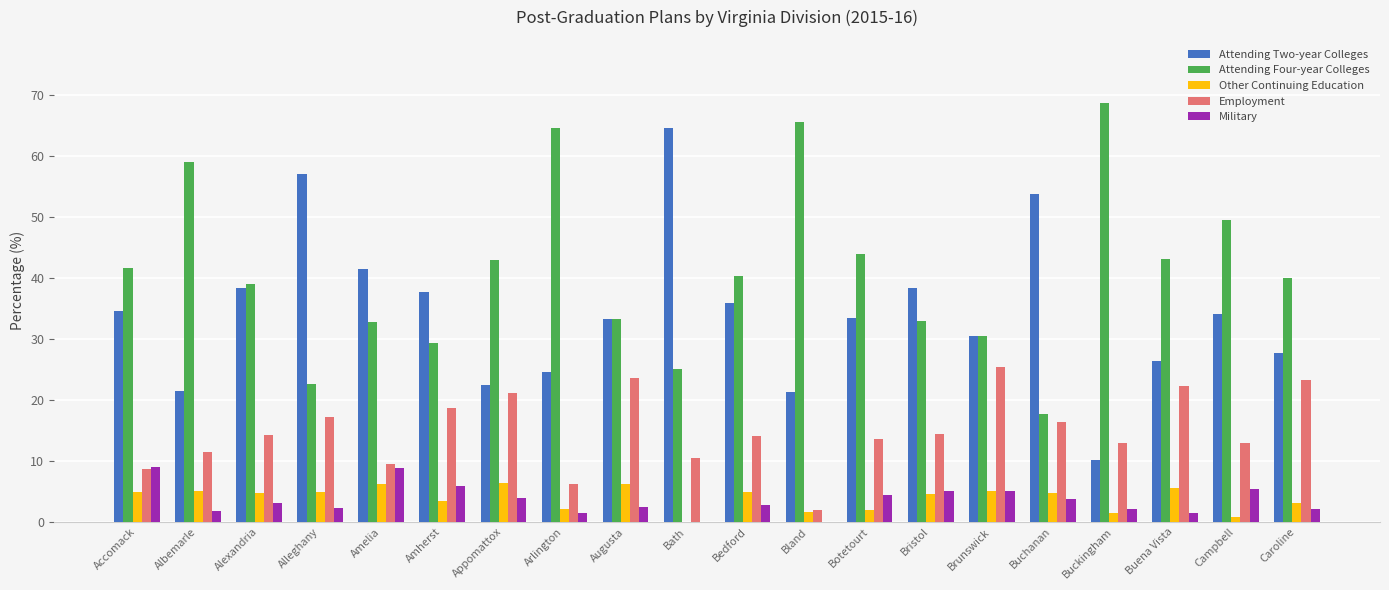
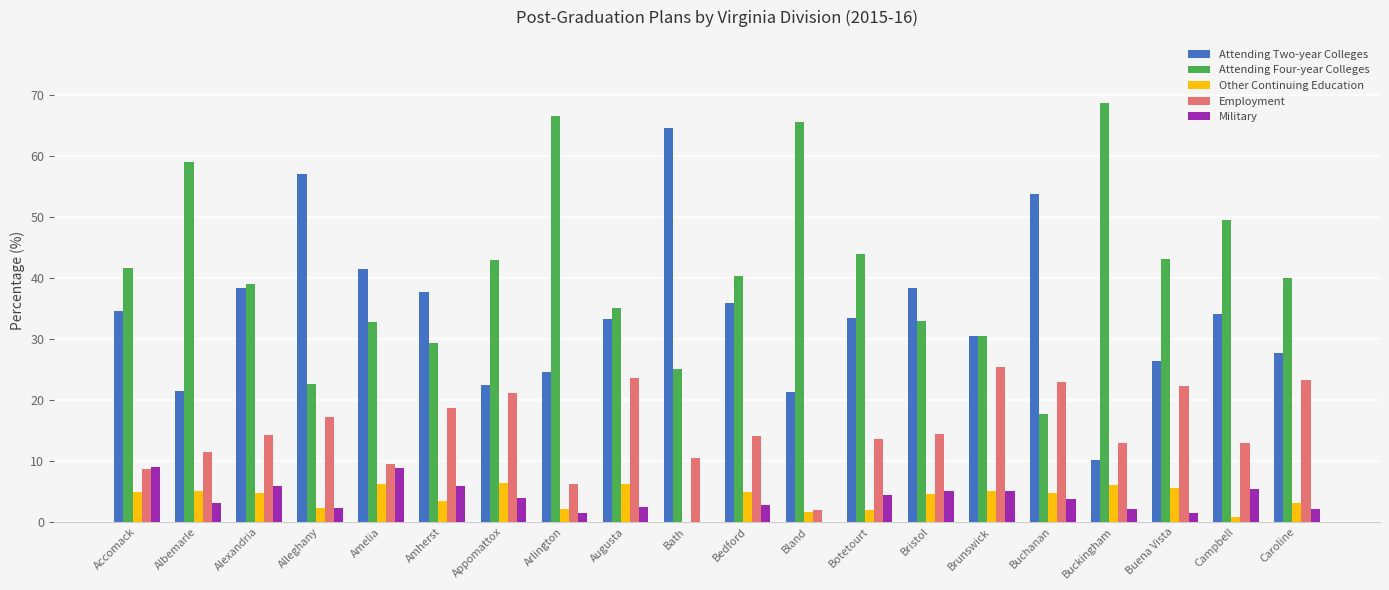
  {
    "Attending Two-year Colleges": {
      "Accomack": 35,
      "Albemarle": 21,
      "Alexandria": 38,
      "Alleghany": 57,
      "Amelia": 42,
      "Amherst": 38,
      "Appomattox": 22,
      "Arlington": 25,
      "Augusta": 33,
      "Bath": 65,
      "Bedford": 36,
      "Bland": 21,
      "Botetourt": 34,
      "Bristol": 38,
      "Brunswick": 30,
      "Buchanan": 54,
      "Buckingham": 10,
      "Buena Vista": 26,
      "Campbell": 34,
      "Caroline": 28
    },
    "Attending Four-year Colleges": {
      "Accomack": 42,
      "Albemarle": 59,
      "Alexandria": 39,
      "Alleghany": 23,
      "Amelia": 33,
      "Amherst": 29,
      "Appomattox": 43,
-     "Arlington": 65,
-     "Augusta": 33,
+     "Arlington": 67,
+     "Augusta": 35,
      "Bath": 25,
      "Bedford": 40,
      "Bland": 66,
      "Botetourt": 44,
      "Bristol": 33,
      "Brunswick": 30,
      "Buchanan": 18,
      "Buckingham": 69,
      "Buena Vista": 43,
      "Campbell": 49,
      "Caroline": 40
    },
    "Other Continuing Education": {
      "Accomack": 5,
      "Albemarle": 5,
      "Alexandria": 5,
-     "Alleghany": 5,
+     "Alleghany": 2,
      "Amelia": 6,
      "Amherst": 3,
      "Appomattox": 6,
      "Arlington": 2,
      "Augusta": 6,
      "Bath": 0,
      "Bedford": 5,
      "Bland": 2,
      "Botetourt": 2,
      "Bristol": 5,
      "Brunswick": 5,
      "Buchanan": 5,
-     "Buckingham": 1,
+     "Buckingham": 6,
      "Buena Vista": 6,
      "Campbell": 1,
      "Caroline": 3
    },
    "Employment": {
      "Accomack": 9,
      "Albemarle": 11,
      "Alexandria": 14,
      "Alleghany": 17,
      "Amelia": 9,
      "Amherst": 19,
      "Appomattox": 21,
      "Arlington": 6,
      "Augusta": 24,
      "Bath": 10,
      "Bedford": 14,
      "Bland": 2,
      "Botetourt": 14,
      "Bristol": 14,
      "Brunswick": 25,
-     "Buchanan": 16,
+     "Buchanan": 23,
      "Buckingham": 13,
      "Buena Vista": 22,
      "Campbell": 13,
      "Caroline": 23
    },
    "Military": {
      "Accomack": 9,
-     "Albemarle": 2,
-     "Alexandria": 3,
+     "Albemarle": 3,
+     "Alexandria": 6,
      "Alleghany": 2,
      "Amelia": 9,
      "Amherst": 6,
      "Appomattox": 4,
      "Arlington": 1,
      "Augusta": 2,
      "Bath": 0,
      "Bedford": 3,
      "Bland": 0,
      "Botetourt": 4,
      "Bristol": 5,
      "Brunswick": 5,
      "Buchanan": 4,
      "Buckingham": 2,
      "Buena Vista": 1,
      "Campbell": 5,
      "Caroline": 2
    }
  }
